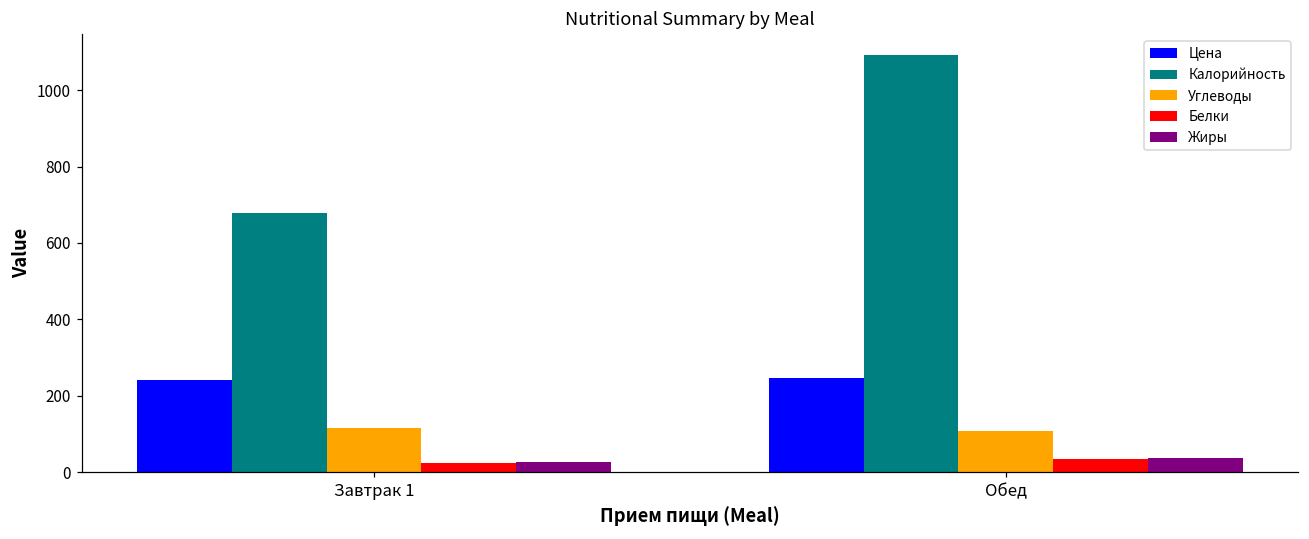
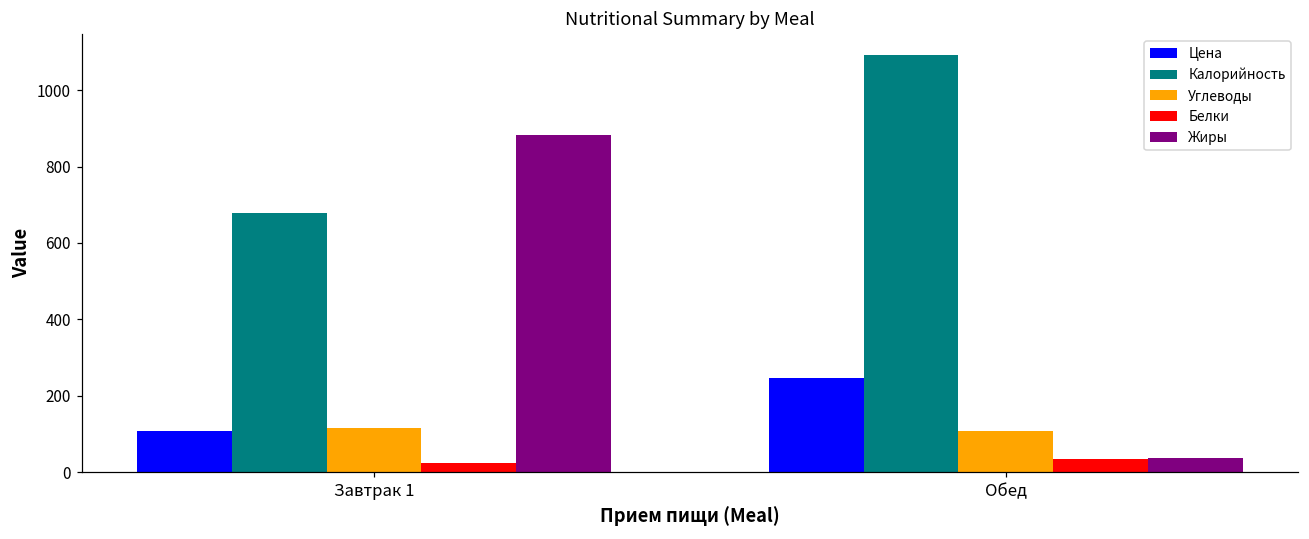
  {
    "Цена": {
-     "Завтрак 1": 240,
+     "Завтрак 1": 110,
      "Обед": 250
    },
    "Калорийность": {
      "Завтрак 1": 680,
      "Обед": 1090
    },
    "Углеводы": {
      "Завтрак 1": 120,
      "Обед": 110
    },
    "Белки": {
      "Завтрак 1": 20,
      "Обед": 30
    },
    "Жиры": {
-     "Завтрак 1": 30,
+     "Завтрак 1": 880,
      "Обед": 40
    }
  }
